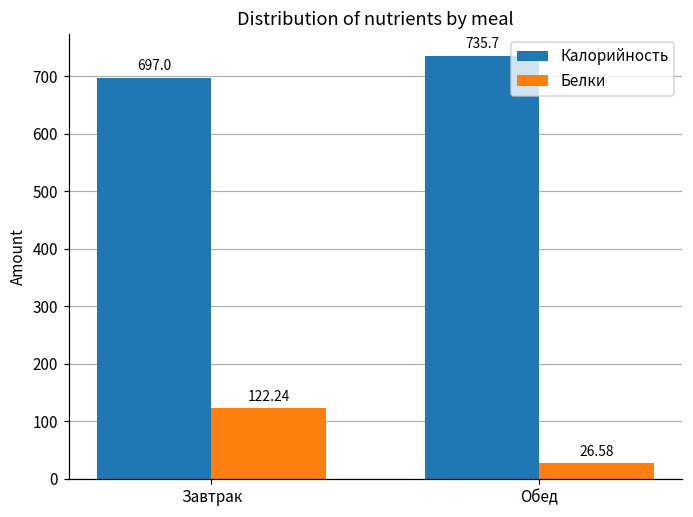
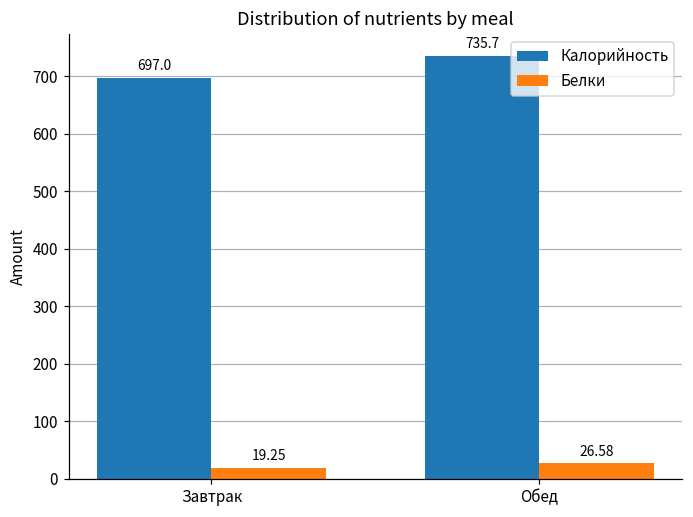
  {
    "Калорийность": {
      "Завтрак": 697.0,
      "Обед": 735.7
    },
    "Белки": {
-     "Завтрак": 122.24,
+     "Завтрак": 19.25,
      "Обед": 26.58
    }
  }
